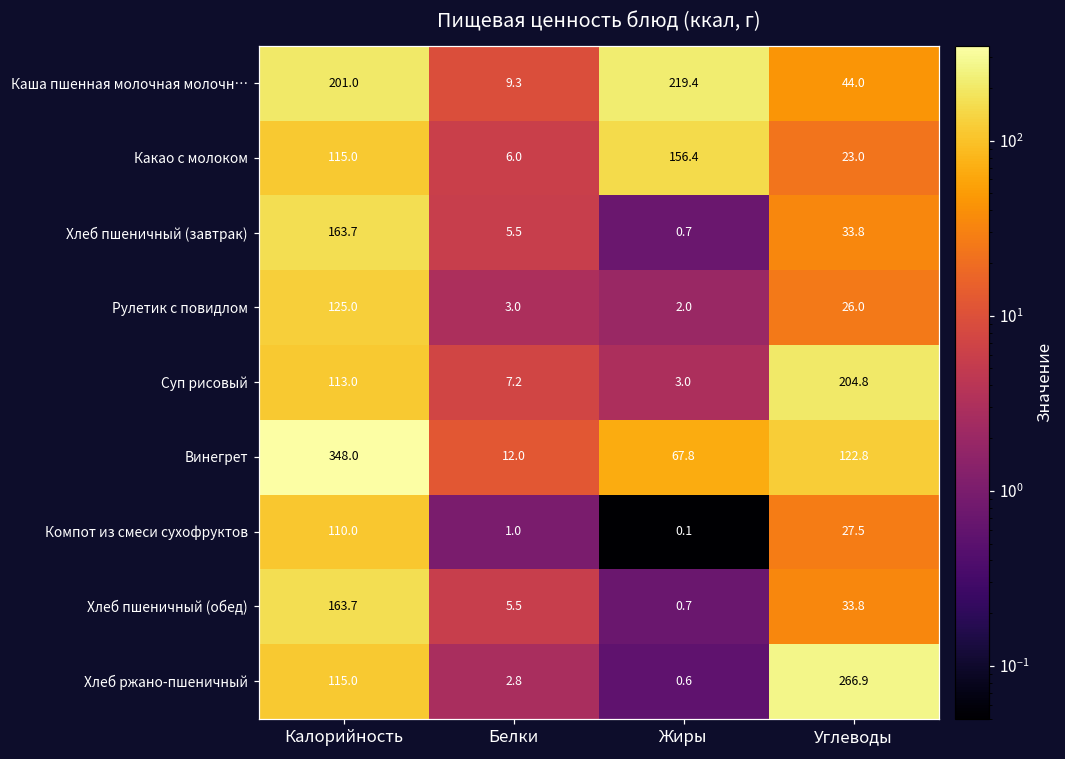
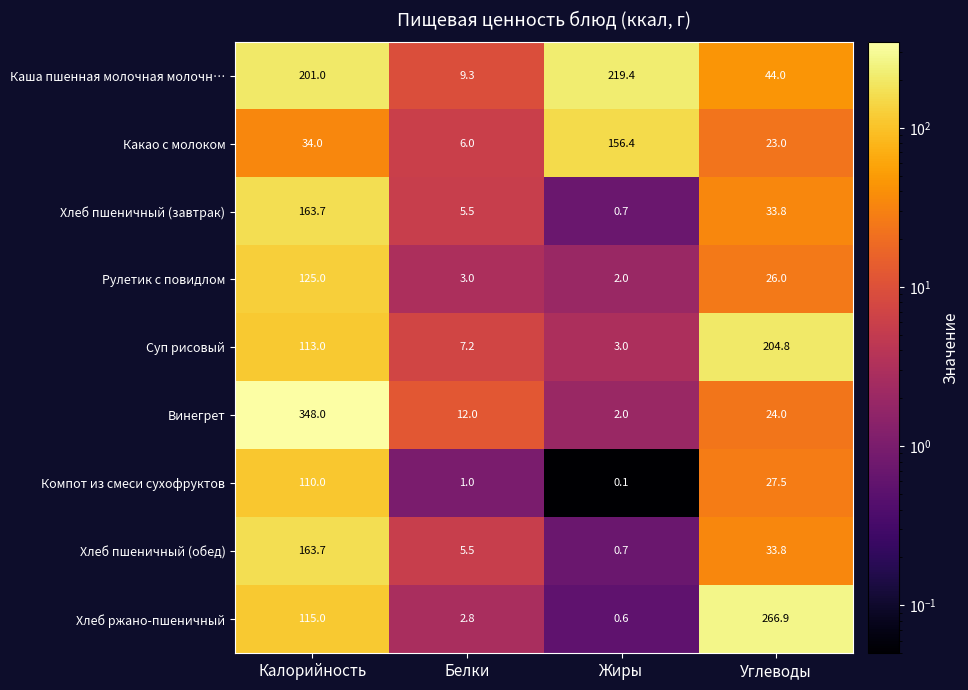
  {
    "Каша пшенная молочная молочн…": {
      "Калорийность": 201.0,
      "Белки": 9.3,
      "Жиры": 219.4,
      "Углеводы": 44.0
    },
    "Какао с молоком": {
-     "Калорийность": 115.0,
+     "Калорийность": 34.0,
      "Белки": 6.0,
      "Жиры": 156.4,
      "Углеводы": 23.0
    },
    "Хлеб пшеничный (завтрак)": {
      "Калорийность": 163.7,
      "Белки": 5.5,
      "Жиры": 0.7,
      "Углеводы": 33.8
    },
    "Рулетик с повидлом": {
      "Калорийность": 125.0,
      "Белки": 3.0,
      "Жиры": 2.0,
      "Углеводы": 26.0
    },
    "Суп рисовый": {
      "Калорийность": 113.0,
      "Белки": 7.2,
      "Жиры": 3.0,
      "Углеводы": 204.8
    },
    "Винегрет": {
      "Калорийность": 348.0,
      "Белки": 12.0,
-     "Жиры": 67.8,
-     "Углеводы": 122.8
+     "Жиры": 2.0,
+     "Углеводы": 24.0
    },
    "Компот из смеси сухофруктов": {
      "Калорийность": 110.0,
      "Белки": 1.0,
      "Жиры": 0.1,
      "Углеводы": 27.5
    },
    "Хлеб пшеничный (обед)": {
      "Калорийность": 163.7,
      "Белки": 5.5,
      "Жиры": 0.7,
      "Углеводы": 33.8
    },
    "Хлеб ржано-пшеничный": {
      "Калорийность": 115.0,
      "Белки": 2.8,
      "Жиры": 0.6,
      "Углеводы": 266.9
    }
  }
